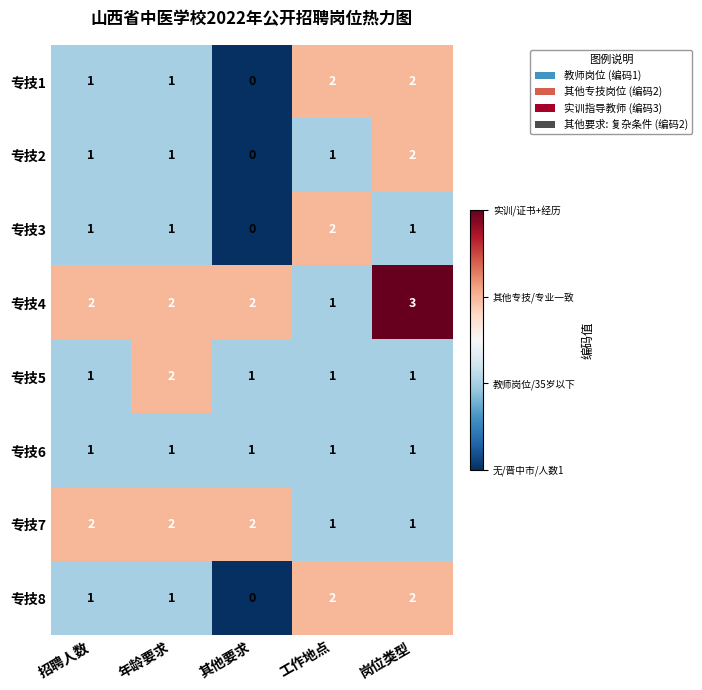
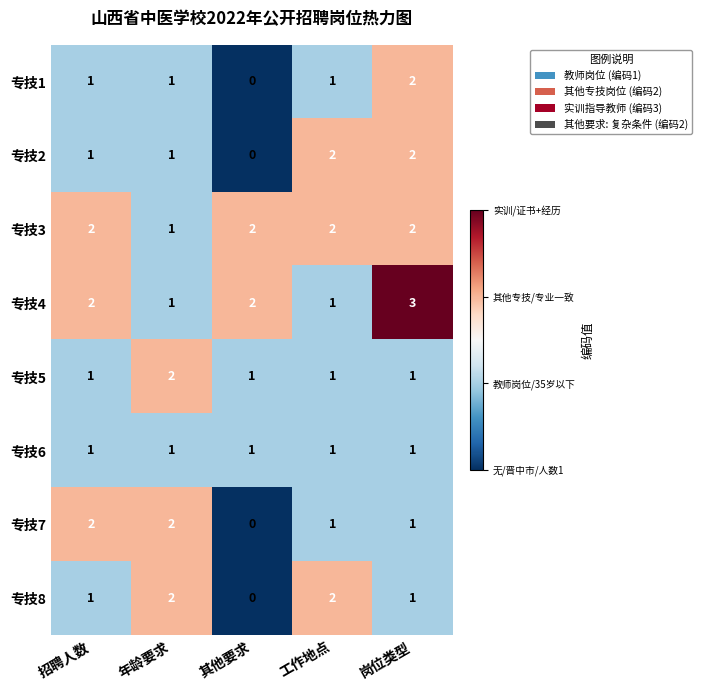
  {
    "专技1": {
      "招聘人数": 1,
      "年龄要求": 1,
      "其他要求": 0,
-     "工作地点": 2,
+     "工作地点": 1,
      "岗位类型": 2
    },
    "专技2": {
      "招聘人数": 1,
      "年龄要求": 1,
      "其他要求": 0,
-     "工作地点": 1,
+     "工作地点": 2,
      "岗位类型": 2
    },
    "专技3": {
-     "招聘人数": 1,
+     "招聘人数": 2,
      "年龄要求": 1,
-     "其他要求": 0,
+     "其他要求": 2,
      "工作地点": 2,
-     "岗位类型": 1
+     "岗位类型": 2
    },
    "专技4": {
      "招聘人数": 2,
-     "年龄要求": 2,
+     "年龄要求": 1,
      "其他要求": 2,
      "工作地点": 1,
      "岗位类型": 3
    },
    "专技5": {
      "招聘人数": 1,
      "年龄要求": 2,
      "其他要求": 1,
      "工作地点": 1,
      "岗位类型": 1
    },
    "专技6": {
      "招聘人数": 1,
      "年龄要求": 1,
      "其他要求": 1,
      "工作地点": 1,
      "岗位类型": 1
    },
    "专技7": {
      "招聘人数": 2,
      "年龄要求": 2,
-     "其他要求": 2,
+     "其他要求": 0,
      "工作地点": 1,
      "岗位类型": 1
    },
    "专技8": {
      "招聘人数": 1,
-     "年龄要求": 1,
+     "年龄要求": 2,
      "其他要求": 0,
      "工作地点": 2,
-     "岗位类型": 2
+     "岗位类型": 1
    }
  }
